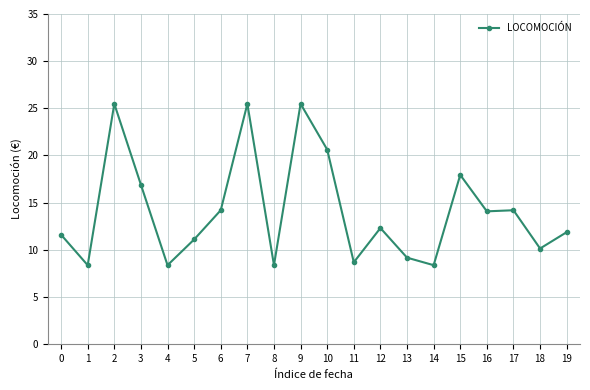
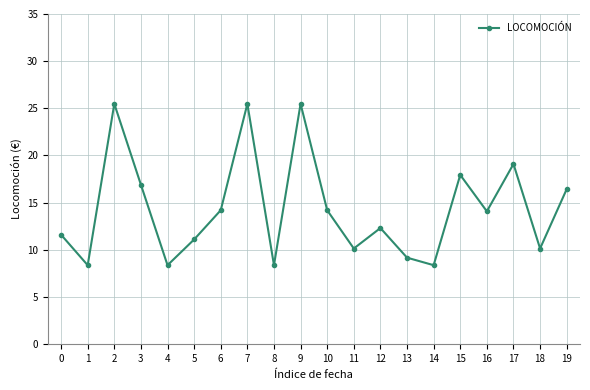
  {
    "0": 12,
    "1": 8,
    "2": 25,
    "3": 17,
    "4": 8,
    "5": 11,
    "6": 14,
    "7": 25,
    "8": 8,
    "9": 25,
-   "10": 21,
-   "11": 9,
+   "10": 14,
+   "11": 10,
    "12": 12,
    "13": 9,
    "14": 8,
    "15": 18,
    "16": 14,
-   "17": 14,
+   "17": 19,
    "18": 10,
-   "19": 12
+   "19": 16
  }
